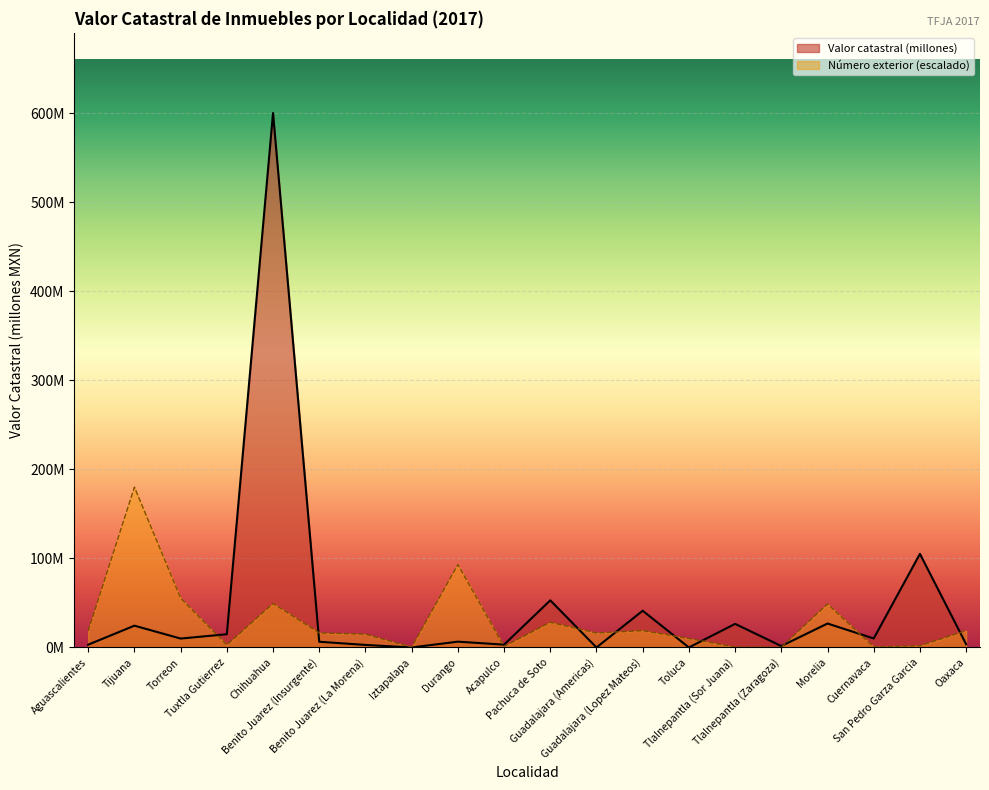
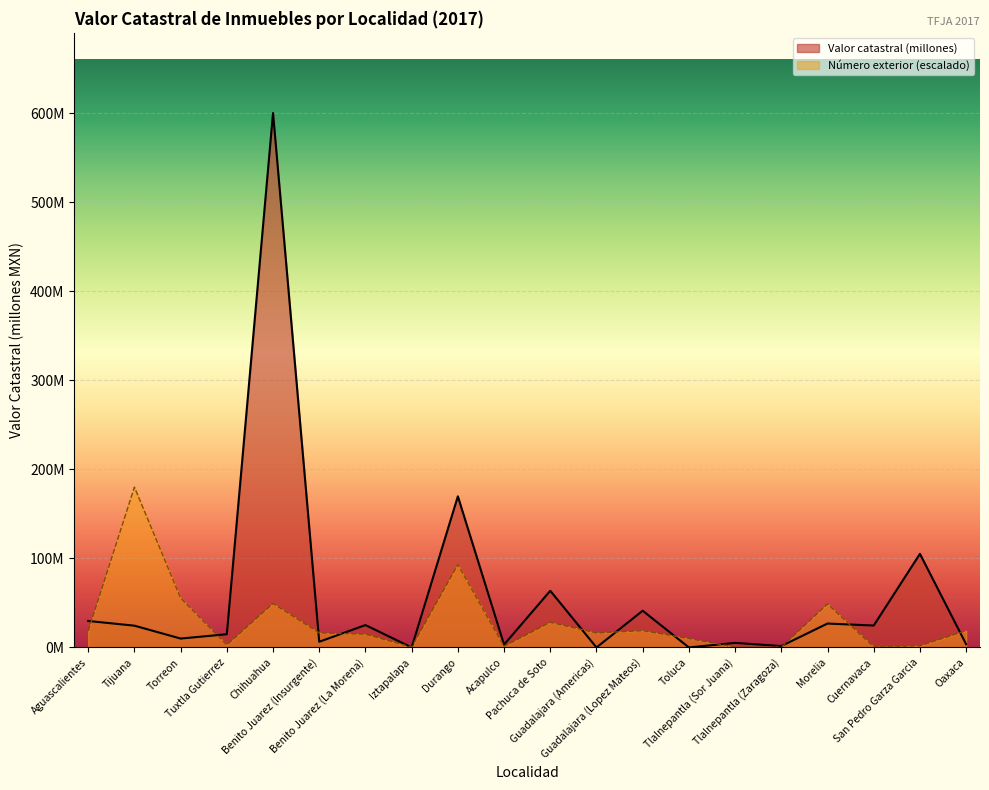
  {
    "Valor catastral (millones)": {
-     "Aguascalientes": 0,
+     "Aguascalientes": 30000000,
      "Tijuana": 20000000,
      "Torreon": 10000000,
      "Tuxtla Gutierrez": 10000000,
      "Chihuahua": 600000000,
      "Benito Juarez (Insurgente)": 10000000,
-     "Benito Juarez (La Morena)": 0,
-     "Durango": 10000000,
-     "Pachuca de Soto": 50000000,
+     "Benito Juarez (La Morena)": 30000000,
+     "Durango": 170000000,
+     "Pachuca de Soto": 60000000,
      "Guadalajara (Americas)": 0,
      "Guadalajara (Lopez Mateos)": 40000000,
      "Toluca": 0,
-     "Tlalnepantla (Sor Juana)": 30000000,
+     "Tlalnepantla (Sor Juana)": 10000000,
      "Morelia": 30000000,
-     "Cuernavaca": 10000000,
+     "Cuernavaca": 20000000,
      "San Pedro Garza Garcia": 110000000,
      "Oaxaca": 0
    },
    "Número exterior (escalado)": {
      "Aguascalientes": 20000000,
      "Tijuana": 180000000,
      "Torreon": 60000000,
      "Tuxtla Gutierrez": 0,
      "Chihuahua": 50000000,
      "Benito Juarez (Insurgente)": 20000000,
      "Benito Juarez (La Morena)": 10000000,
      "Durango": 90000000,
      "Pachuca de Soto": 30000000,
      "Guadalajara (Americas)": 20000000,
      "Guadalajara (Lopez Mateos)": 20000000,
      "Toluca": 10000000,
      "Tlalnepantla (Sor Juana)": 0,
      "Morelia": 50000000,
      "Cuernavaca": 0,
      "San Pedro Garza Garcia": 0,
      "Oaxaca": 20000000
    }
  }
